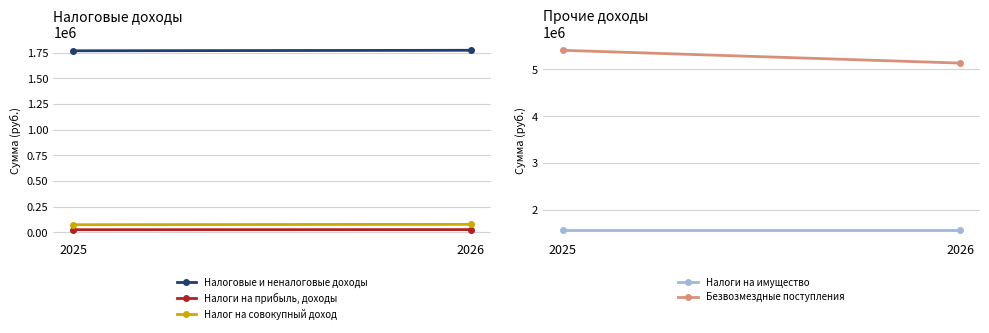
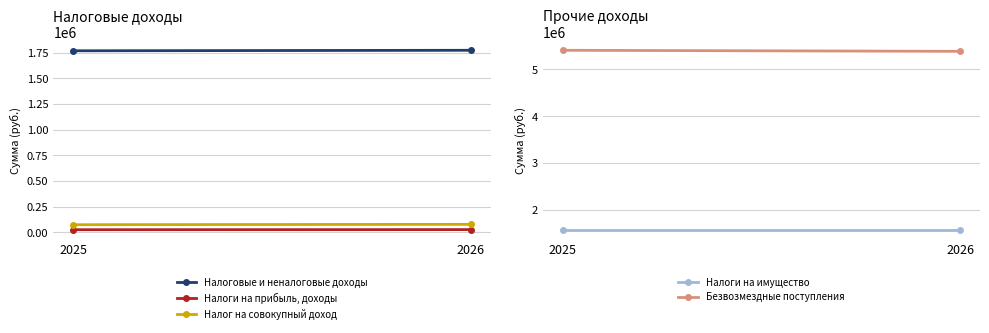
  {
    "Налоговые доходы": {
      "Налоговые и неналоговые доходы": {
        "2025": 1770000,
        "2026": 1770000
      },
      "Налоги на прибыль, доходы": {
        "2025": 20000,
        "2026": 30000
      },
      "Налог на совокупный доход": {
        "2025": 70000,
        "2026": 80000
      }
    },
    "Прочие доходы": {
      "Налоги на имущество": {
        "2025": 1600000,
        "2026": 1600000
      },
      "Безвозмездные поступления": {
        "2025": 5400000,
-       "2026": 5100000
+       "2026": 5400000
      }
    }
  }
